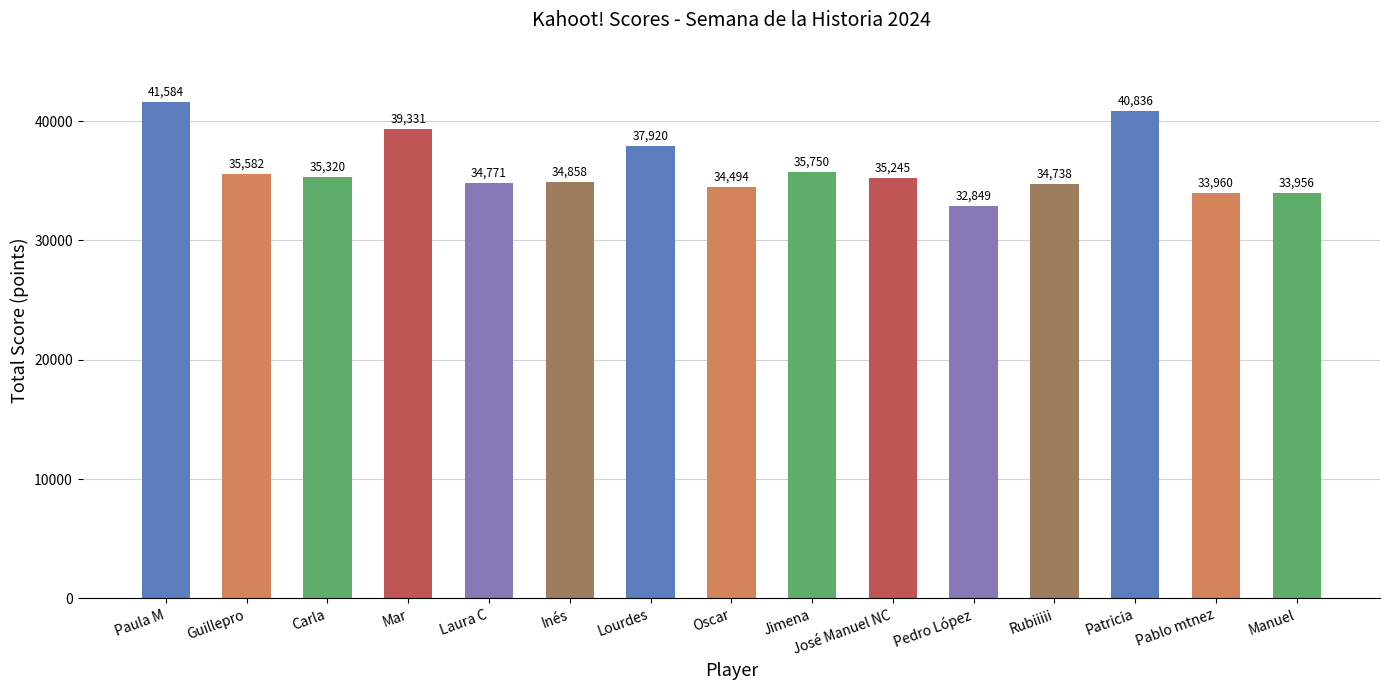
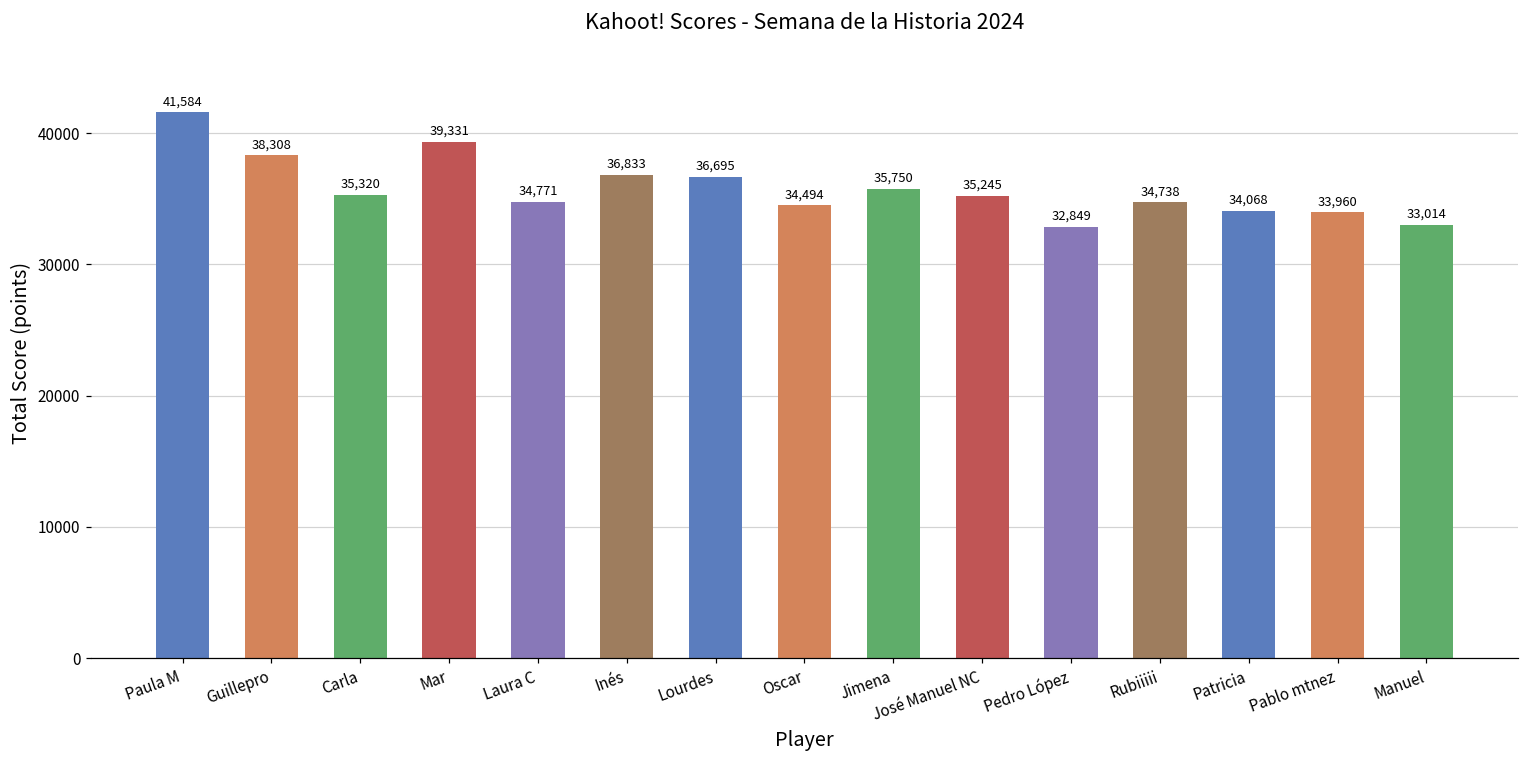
  {
    "Paula M": "41,584",
-   "Guillepro": "35,582",
+   "Guillepro": "38,308",
    "Carla": "35,320",
    "Mar": "39,331",
    "Laura C": "34,771",
-   "Inés": "34,858",
-   "Lourdes": "37,920",
+   "Inés": "36,833",
+   "Lourdes": "36,695",
    "Oscar": "34,494",
    "Jimena": "35,750",
    "José Manuel NC": "35,245",
    "Pedro López": "32,849",
    "Rubiiiii": "34,738",
-   "Patricia": "40,836",
+   "Patricia": "34,068",
    "Pablo mtnez": "33,960",
-   "Manuel": "33,956"
+   "Manuel": "33,014"
  }
